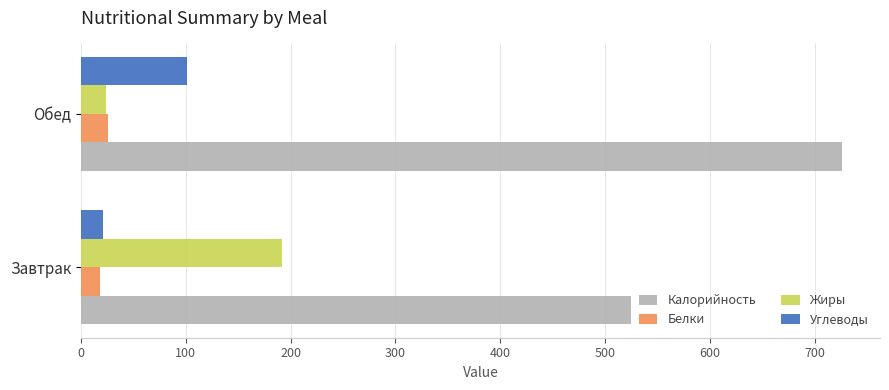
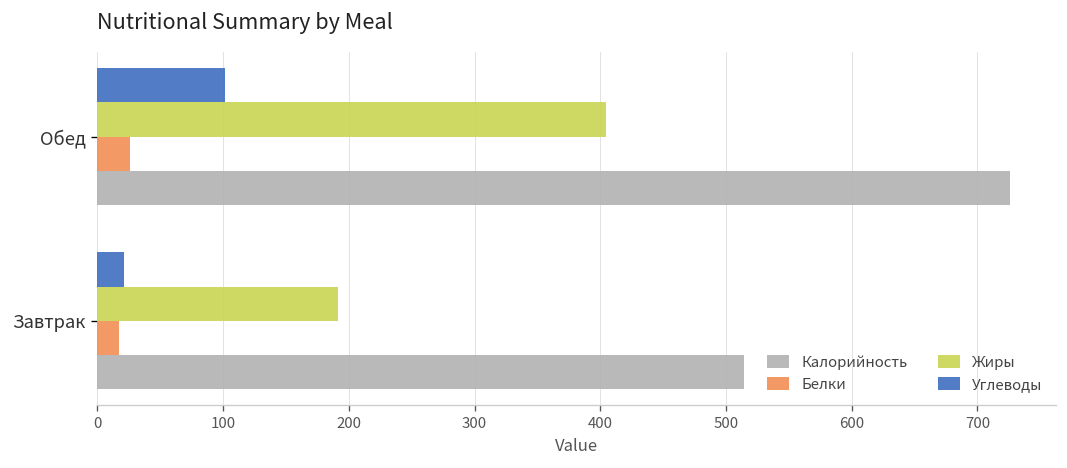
  {
    "Калорийность": {
      "Обед": 726,
-     "Завтрак": 525
+     "Завтрак": 514
    },
    "Белки": {
      "Обед": 26,
      "Завтрак": 18
    },
    "Жиры": {
-     "Обед": 24,
+     "Обед": 404,
      "Завтрак": 192
    },
    "Углеводы": {
      "Обед": 101,
      "Завтрак": 21
    }
  }
